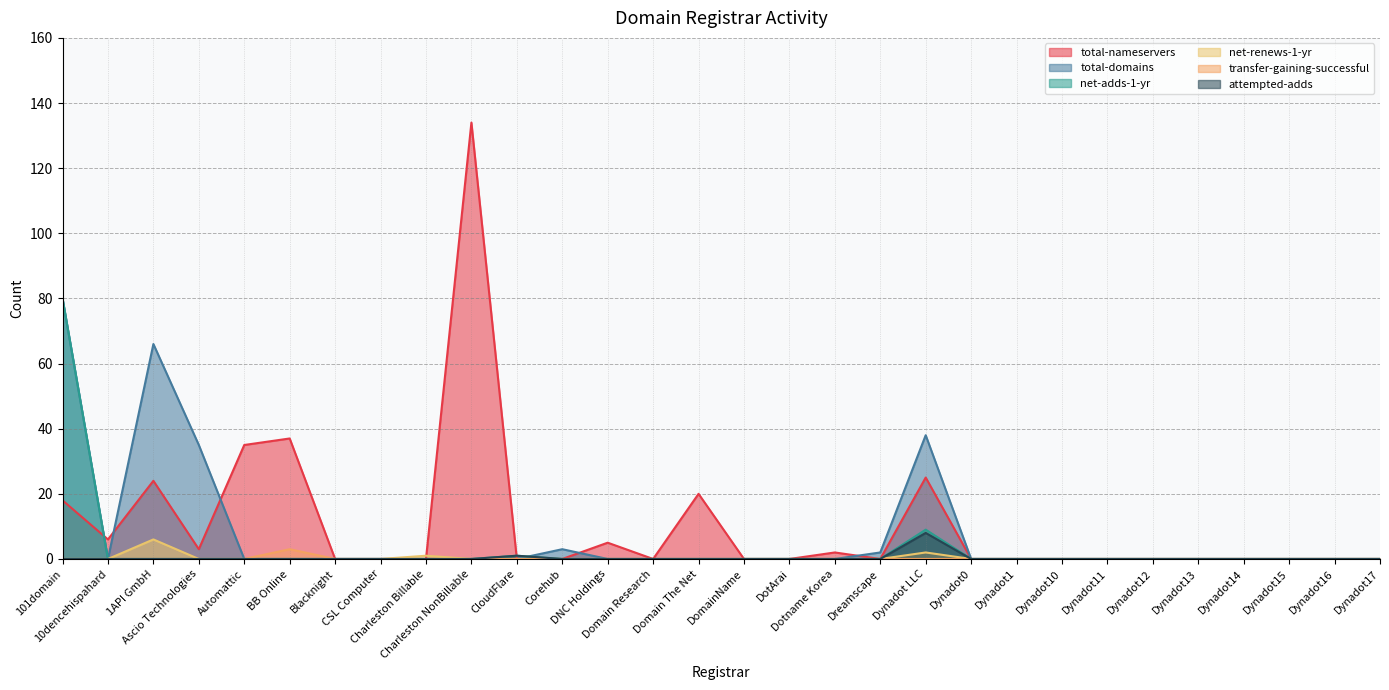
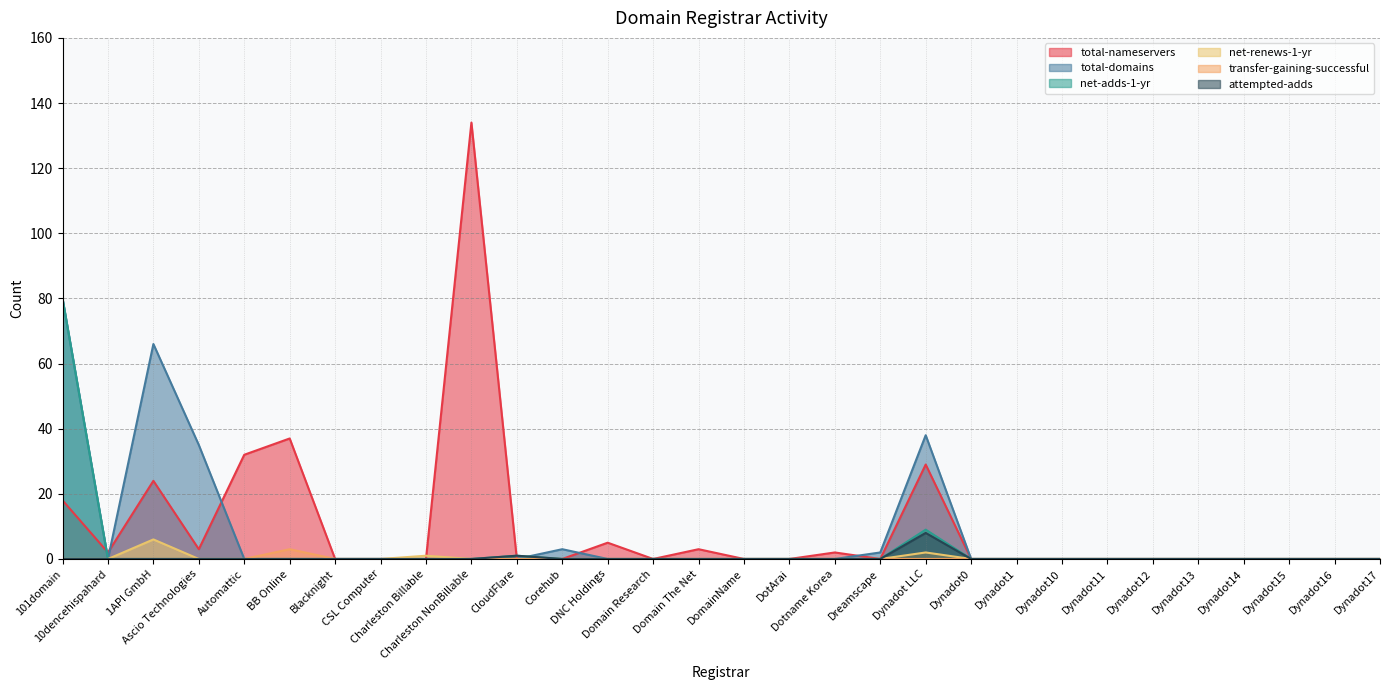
  {
    "total-nameservers": {
      "101domain": 18,
-     "10dencehispahard": 6,
+     "10dencehispahard": 2,
      "1API GmbH": 24,
      "Ascio Technologies": 3,
-     "Automattic": 35,
+     "Automattic": 32,
      "BB Online": 37,
      "Charleston NonBillable": 134,
      "DNC Holdings": 5,
-     "Domain The Net": 20,
+     "Domain The Net": 3,
      "Dotname Korea": 2,
-     "Dynadot LLC": 25
+     "Dynadot LLC": 29
    },
    "attempted-adds": {
      "Dynadot LLC": 8
    }
  }
